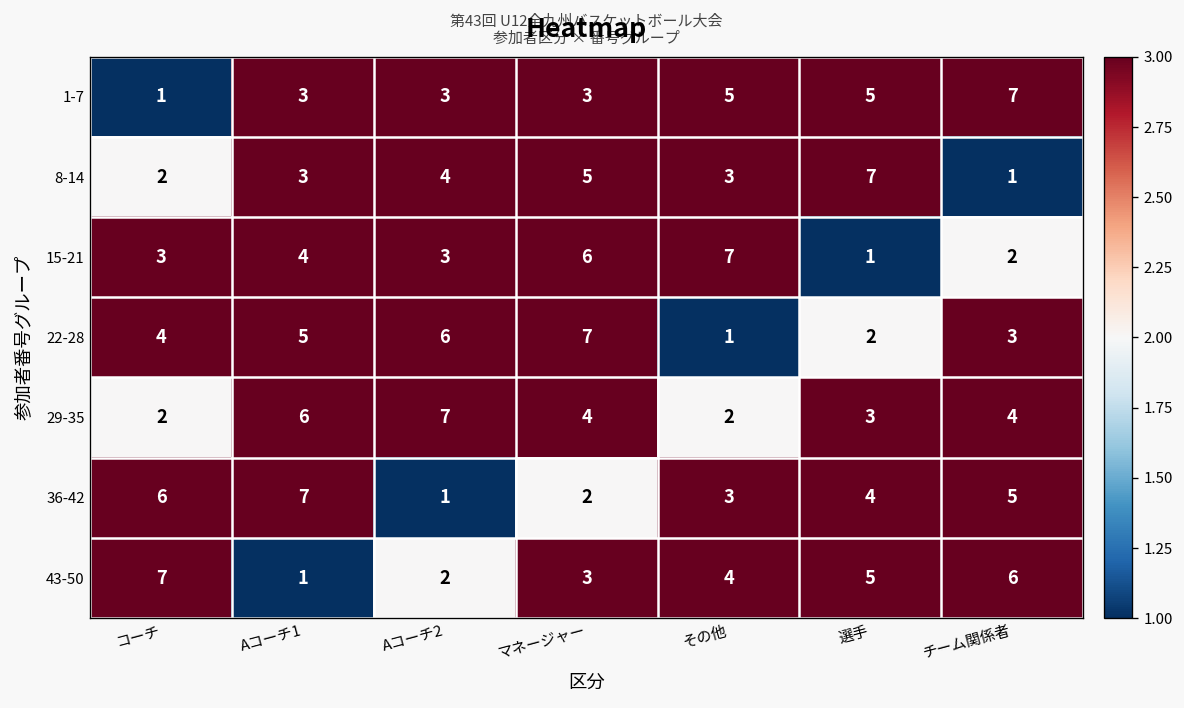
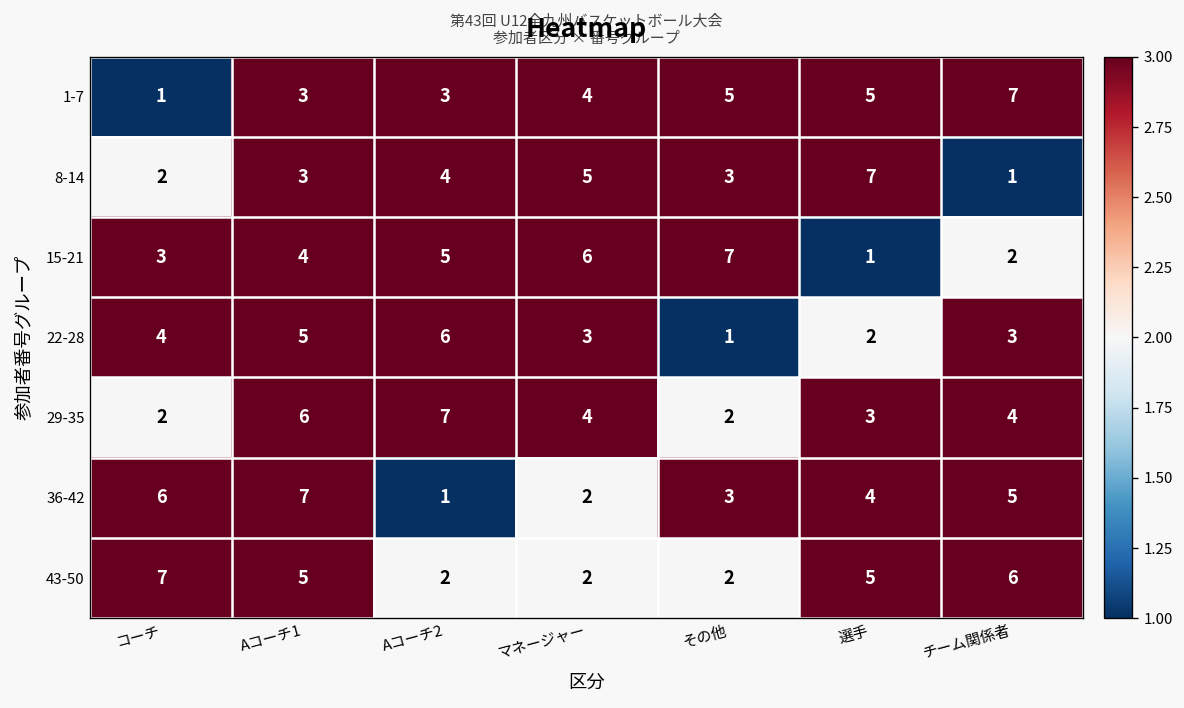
  {
    "1-7": {
      "コーチ": 1,
      "Aコーチ1": 3,
      "Aコーチ2": 3,
-     "マネージャー": 3,
+     "マネージャー": 4,
      "その他": 5,
      "選手": 5,
      "チーム関係者": 7
    },
    "8-14": {
      "コーチ": 2,
      "Aコーチ1": 3,
      "Aコーチ2": 4,
      "マネージャー": 5,
      "その他": 3,
      "選手": 7,
      "チーム関係者": 1
    },
    "15-21": {
      "コーチ": 3,
      "Aコーチ1": 4,
-     "Aコーチ2": 3,
+     "Aコーチ2": 5,
      "マネージャー": 6,
      "その他": 7,
      "選手": 1,
      "チーム関係者": 2
    },
    "22-28": {
      "コーチ": 4,
      "Aコーチ1": 5,
      "Aコーチ2": 6,
-     "マネージャー": 7,
+     "マネージャー": 3,
      "その他": 1,
      "選手": 2,
      "チーム関係者": 3
    },
    "29-35": {
      "コーチ": 2,
      "Aコーチ1": 6,
      "Aコーチ2": 7,
      "マネージャー": 4,
      "その他": 2,
      "選手": 3,
      "チーム関係者": 4
    },
    "36-42": {
      "コーチ": 6,
      "Aコーチ1": 7,
      "Aコーチ2": 1,
      "マネージャー": 2,
      "その他": 3,
      "選手": 4,
      "チーム関係者": 5
    },
    "43-50": {
      "コーチ": 7,
-     "Aコーチ1": 1,
+     "Aコーチ1": 5,
      "Aコーチ2": 2,
-     "マネージャー": 3,
-     "その他": 4,
+     "マネージャー": 2,
+     "その他": 2,
      "選手": 5,
      "チーム関係者": 6
    }
  }
